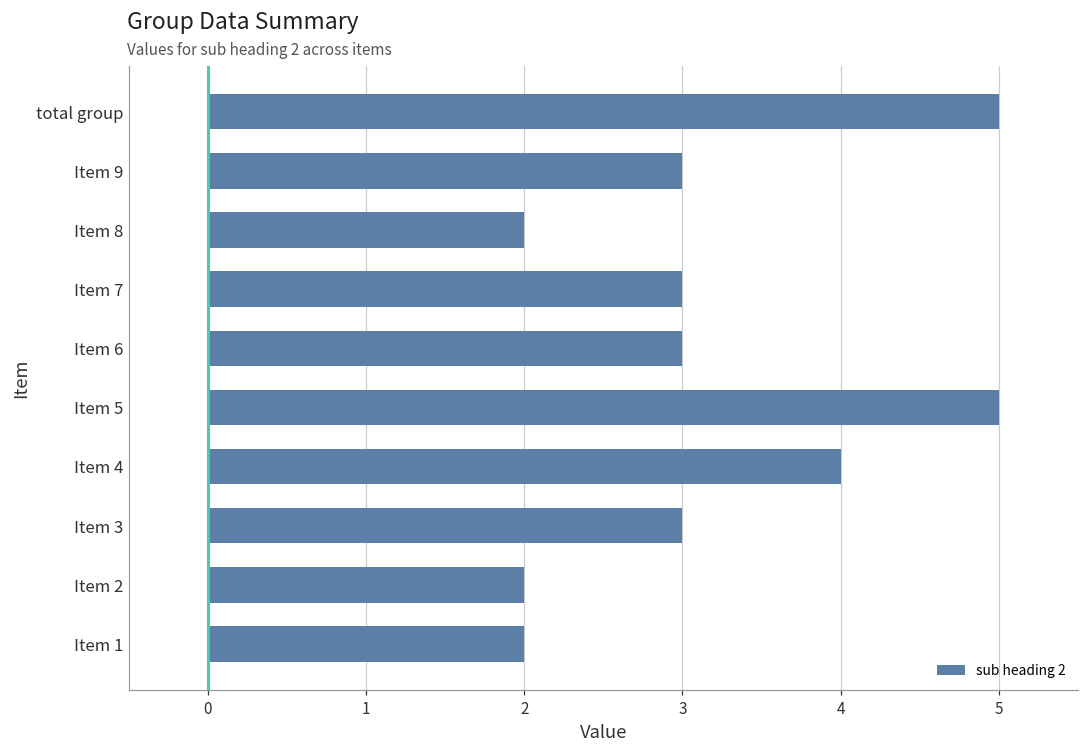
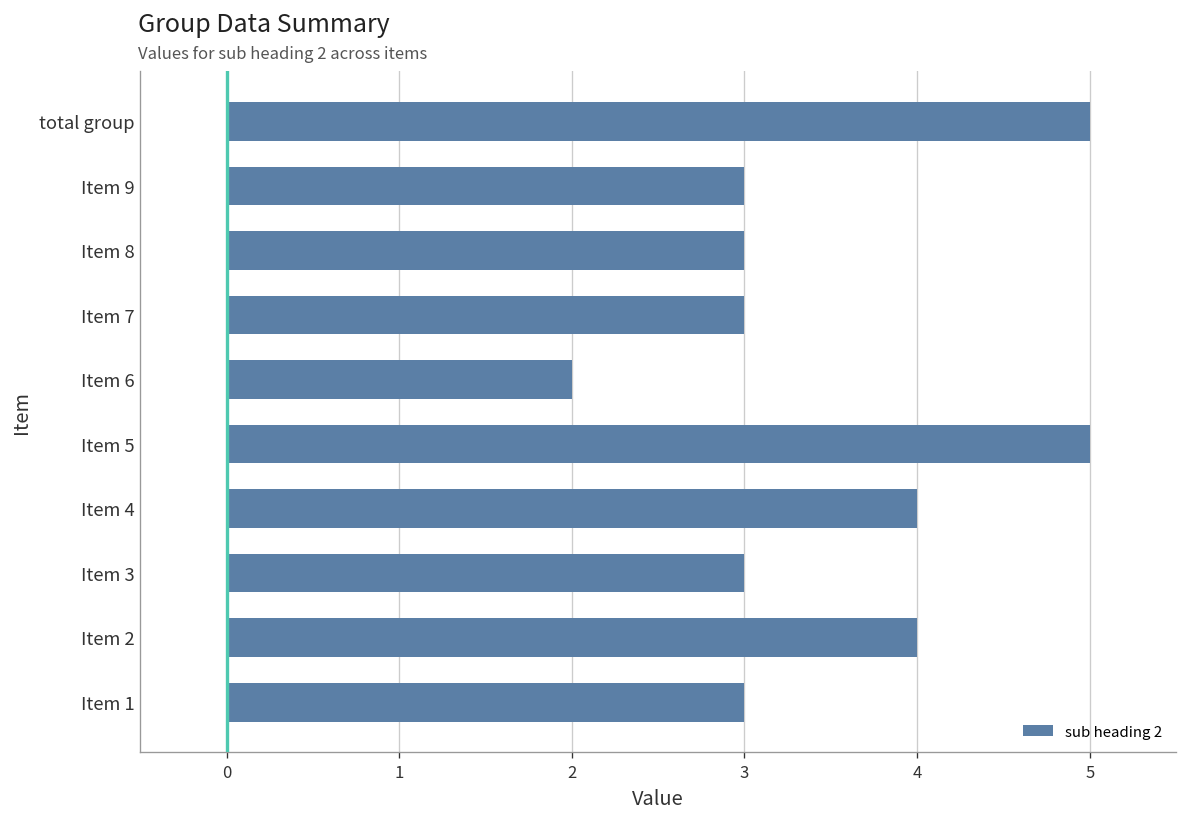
  {
    "total group": 5,
    "Item 9": 3,
-   "Item 8": 2,
+   "Item 8": 3,
    "Item 7": 3,
-   "Item 6": 3,
+   "Item 6": 2,
    "Item 5": 5,
    "Item 4": 4,
    "Item 3": 3,
-   "Item 2": 2,
-   "Item 1": 2
+   "Item 2": 4,
+   "Item 1": 3
  }
